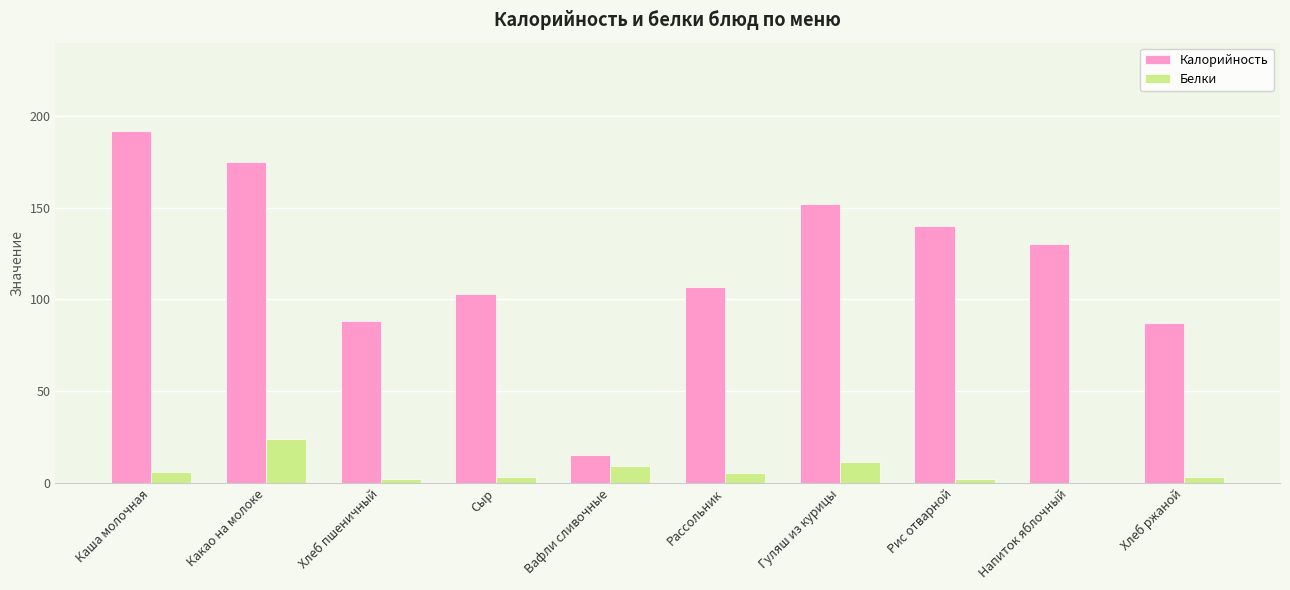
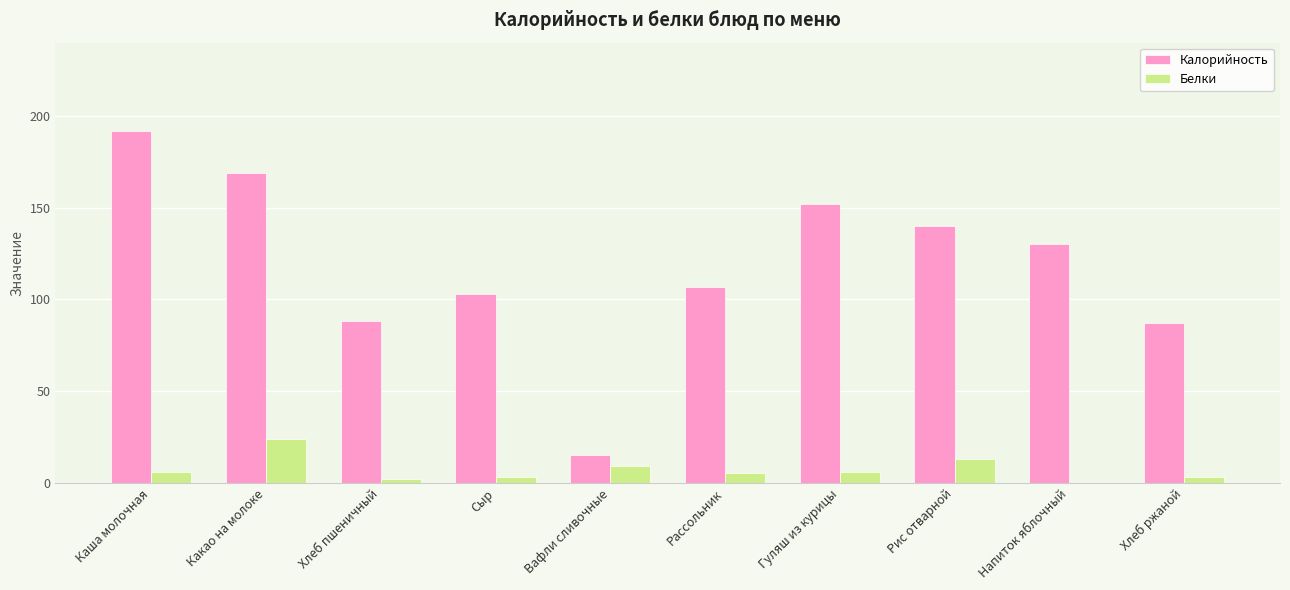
  {
    "Калорийность": {
      "Каша молочная": 192,
-     "Какао на молоке": 175,
+     "Какао на молоке": 169,
      "Хлеб пшеничный": 88,
      "Сыр": 103,
      "Вафли сливочные": 15,
      "Рассольник": 107,
      "Гуляш из курицы": 152,
      "Рис отварной": 140,
      "Напиток яблочный": 130,
      "Хлеб ржаной": 87
    },
    "Белки": {
      "Каша молочная": 6,
      "Какао на молоке": 24,
      "Хлеб пшеничный": 2,
      "Сыр": 3,
      "Вафли сливочные": 9,
      "Рассольник": 5,
-     "Гуляш из курицы": 12,
-     "Рис отварной": 2,
+     "Гуляш из курицы": 6,
+     "Рис отварной": 13,
      "Напиток яблочный": 0,
      "Хлеб ржаной": 3
    }
  }
